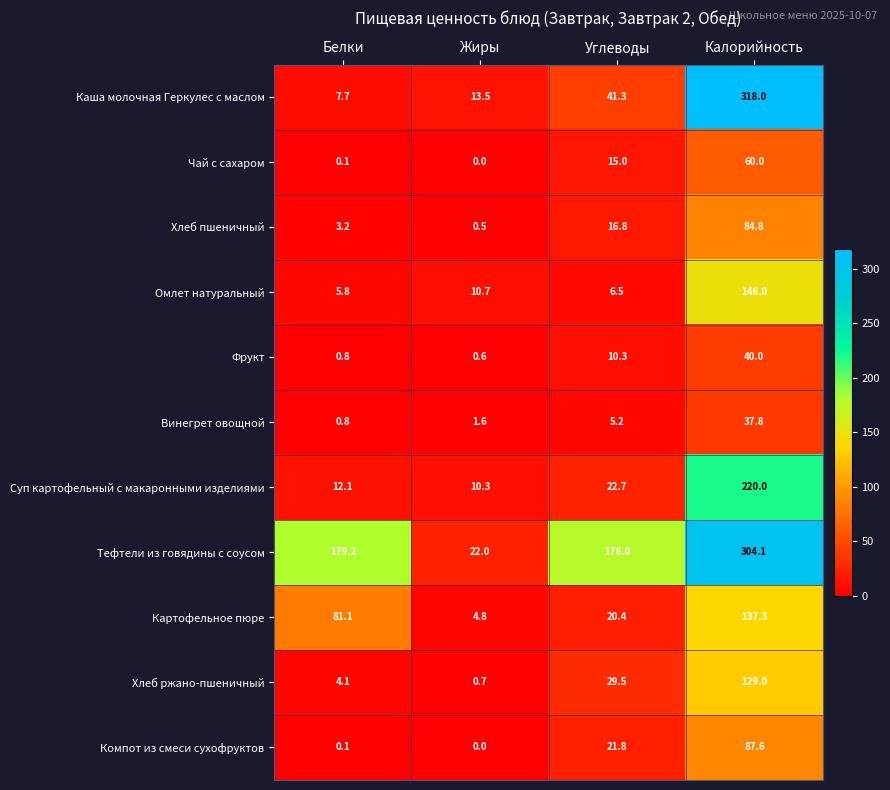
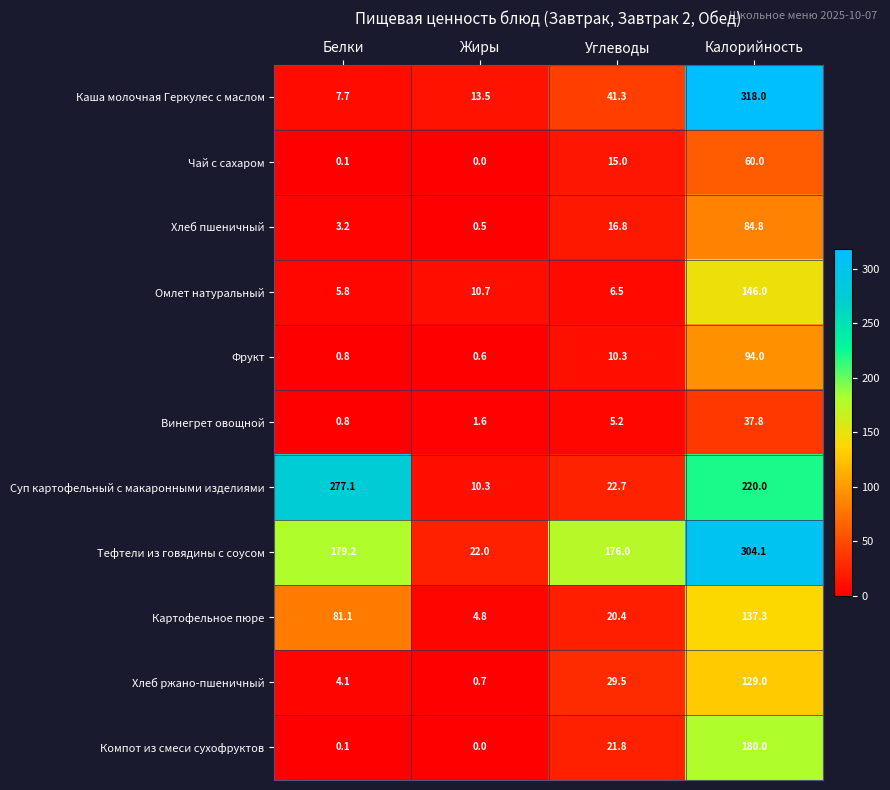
  {
    "Каша молочная Геркулес с маслом": {
      "Белки": 7.7,
      "Жиры": 13.5,
      "Углеводы": 41.3,
      "Калорийность": 318.0
    },
    "Чай с сахаром": {
      "Белки": 0.1,
      "Жиры": 0.0,
      "Углеводы": 15.0,
      "Калорийность": 60.0
    },
    "Хлеб пшеничный": {
      "Белки": 3.2,
      "Жиры": 0.5,
      "Углеводы": 16.8,
      "Калорийность": 84.8
    },
    "Омлет натуральный": {
      "Белки": 5.8,
      "Жиры": 10.7,
      "Углеводы": 6.5,
      "Калорийность": 146.0
    },
    "Фрукт": {
      "Белки": 0.8,
      "Жиры": 0.6,
      "Углеводы": 10.3,
-     "Калорийность": 40.0
+     "Калорийность": 94.0
    },
    "Винегрет овощной": {
      "Белки": 0.8,
      "Жиры": 1.6,
      "Углеводы": 5.2,
      "Калорийность": 37.8
    },
    "Суп картофельный с макаронными изделиями": {
-     "Белки": 12.1,
+     "Белки": 277.1,
      "Жиры": 10.3,
      "Углеводы": 22.7,
      "Калорийность": 220.0
    },
    "Тефтели из говядины с соусом": {
      "Белки": 179.2,
      "Жиры": 22.0,
      "Углеводы": 176.0,
      "Калорийность": 304.1
    },
    "Картофельное пюре": {
      "Белки": 81.1,
      "Жиры": 4.8,
      "Углеводы": 20.4,
      "Калорийность": 137.3
    },
    "Хлеб ржано-пшеничный": {
      "Белки": 4.1,
      "Жиры": 0.7,
      "Углеводы": 29.5,
      "Калорийность": 129.0
    },
    "Компот из смеси сухофруктов": {
      "Белки": 0.1,
      "Жиры": 0.0,
      "Углеводы": 21.8,
-     "Калорийность": 87.6
+     "Калорийность": 180.0
    }
  }
